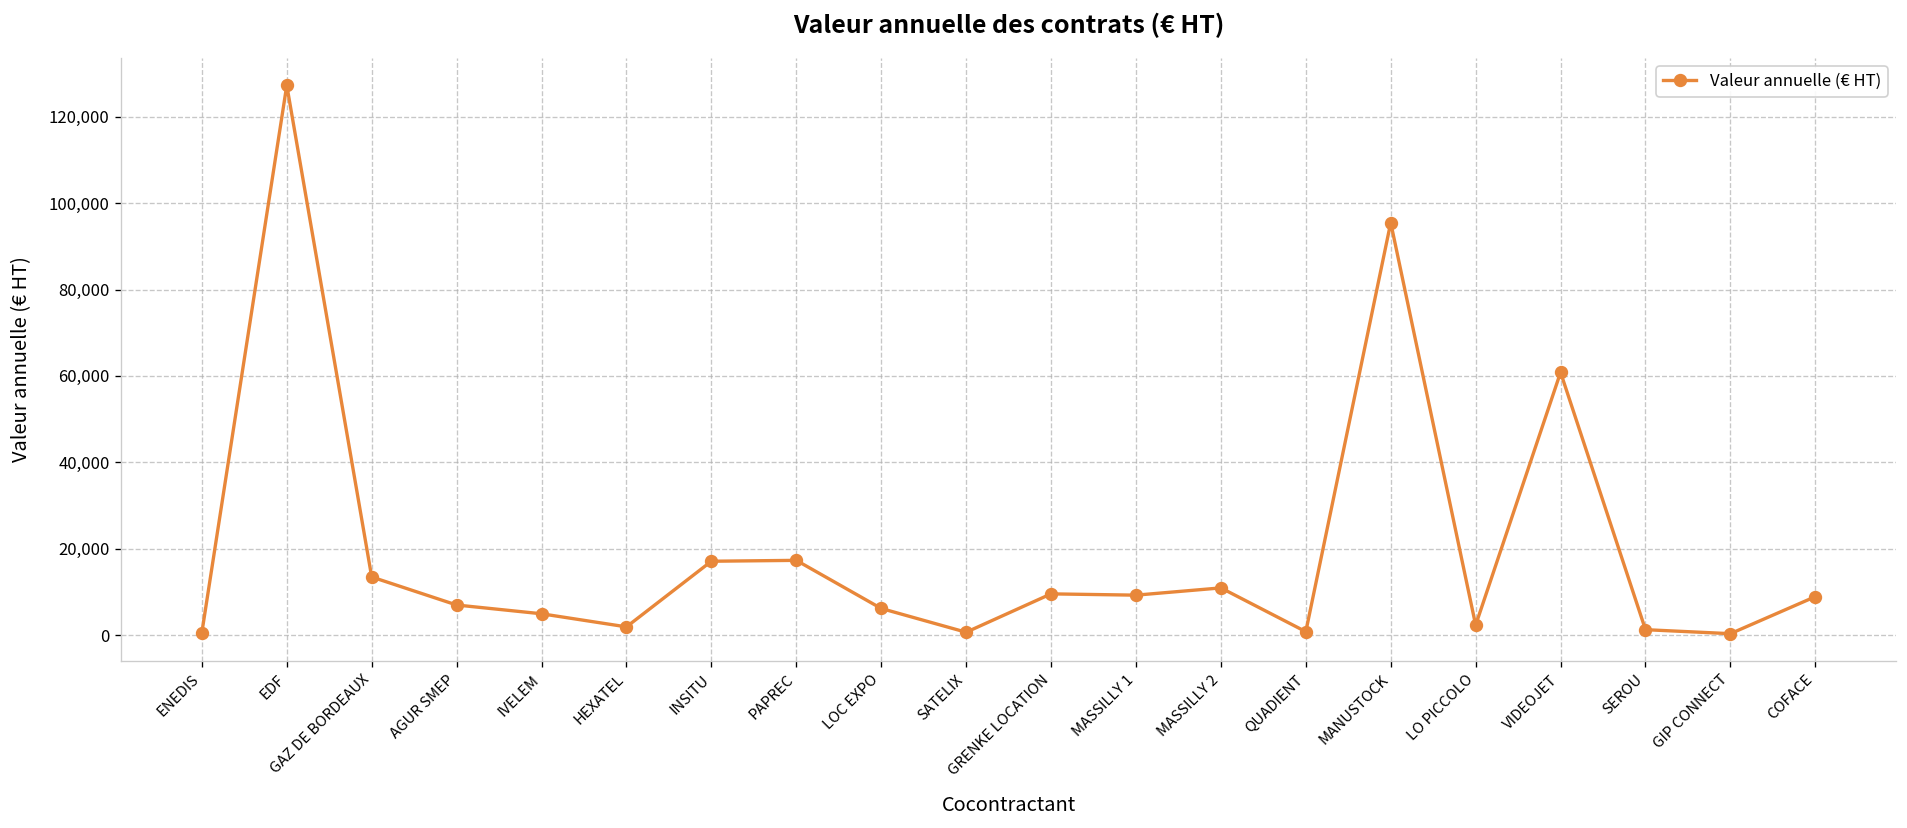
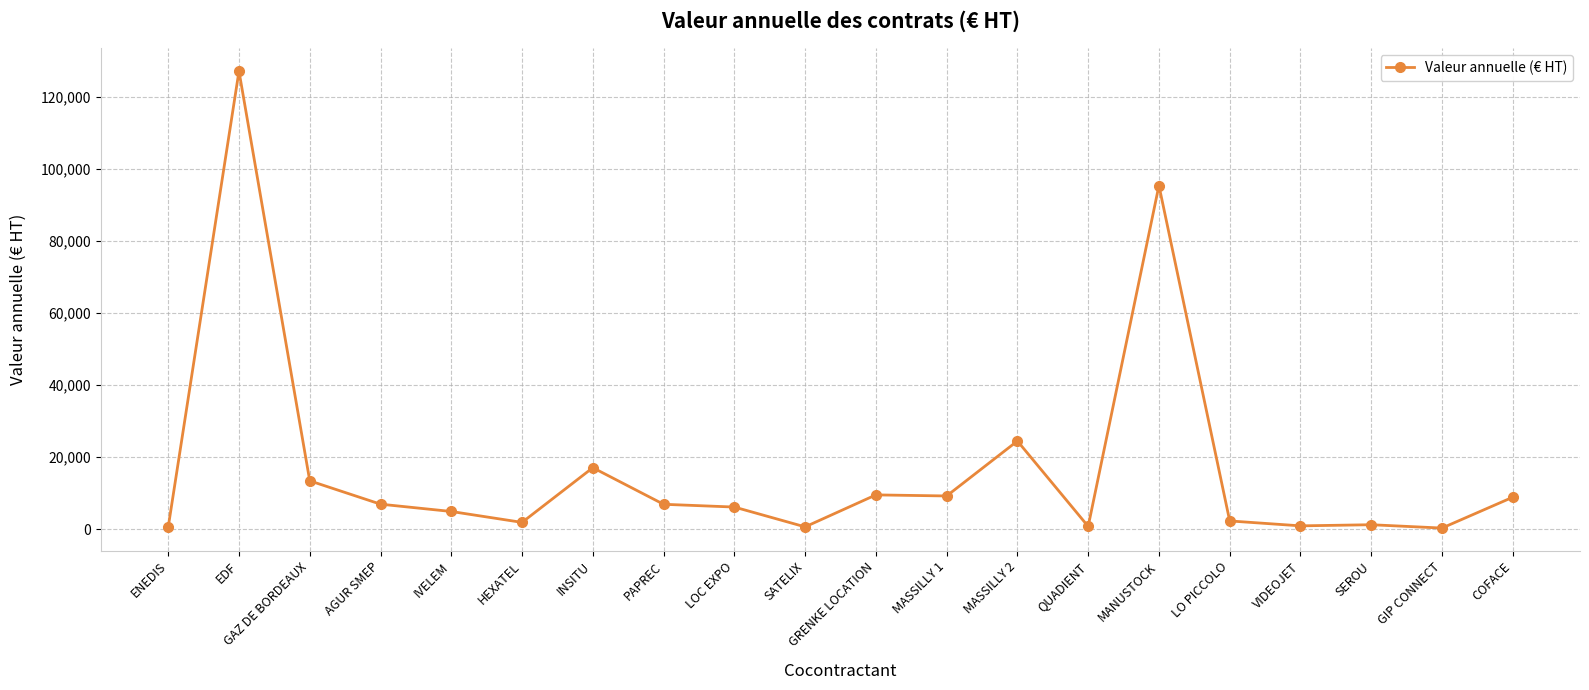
  {
    "ENEDIS": "1,000",
    "EDF": "127,000",
    "GAZ DE BORDEAUX": "13,000",
    "AGUR SMEP": "7,000",
    "IVELEM": "5,000",
    "HEXATEL": "2,000",
    "INSITU": "17,000",
-   "PAPREC": "17,000",
+   "PAPREC": "7,000",
    "LOC EXPO": "6,000",
    "SATELIX": "1,000",
    "GRENKE LOCATION": "10,000",
    "MASSILLY 1": "9,000",
-   "MASSILLY 2": "11,000",
+   "MASSILLY 2": "25,000",
    "QUADIENT": "1,000",
    "MANUSTOCK": "95,000",
    "LO PICCOLO": "2,000",
-   "VIDEOJET": "61,000",
+   "VIDEOJET": "1,000",
    "SEROU": "1,000",
    "GIP CONNECT": "0",
    "COFACE": "9,000"
  }
